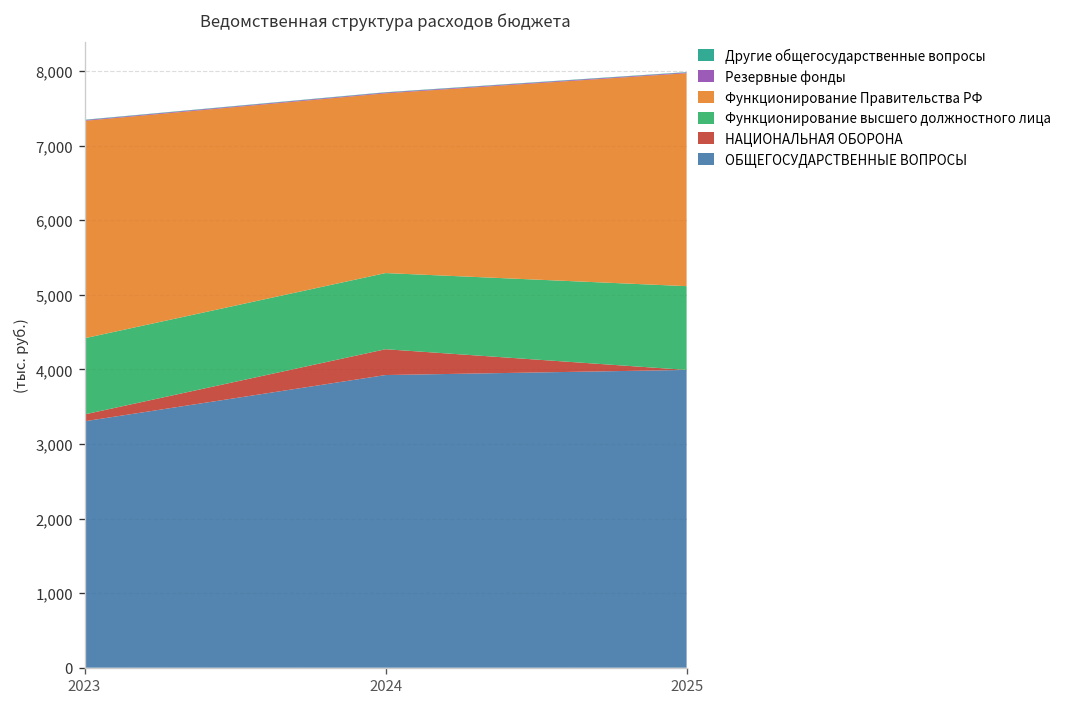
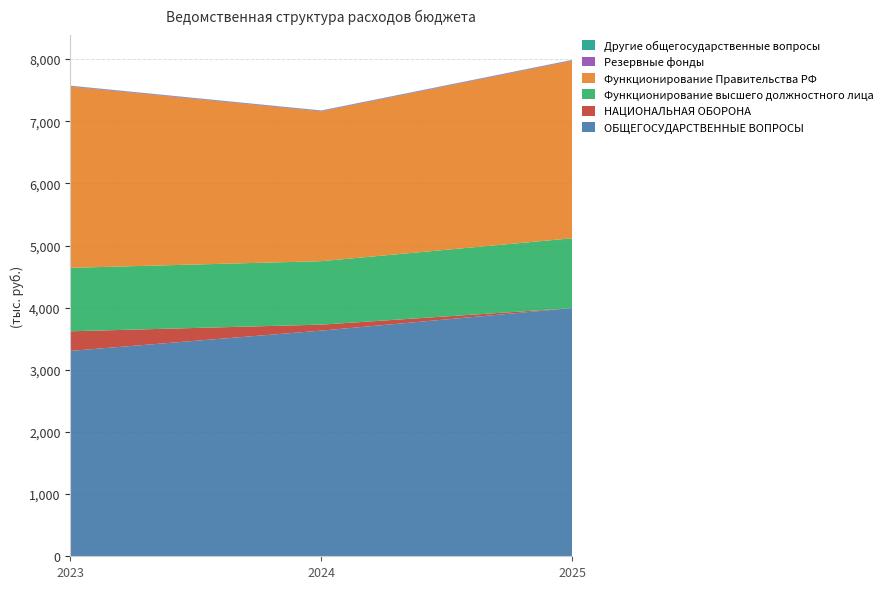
  {
    "ОБЩЕГОСУДАРСТВЕННЫЕ ВОПРОСЫ": {
      "2023": "3,300",
-     "2024": "3,900"
+     "2024": "3,600"
    },
    "НАЦИОНАЛЬНАЯ ОБОРОНА": {
-     "2023": "100",
-     "2024": "300"
+     "2023": "300",
+     "2024": "100"
    }
  }
